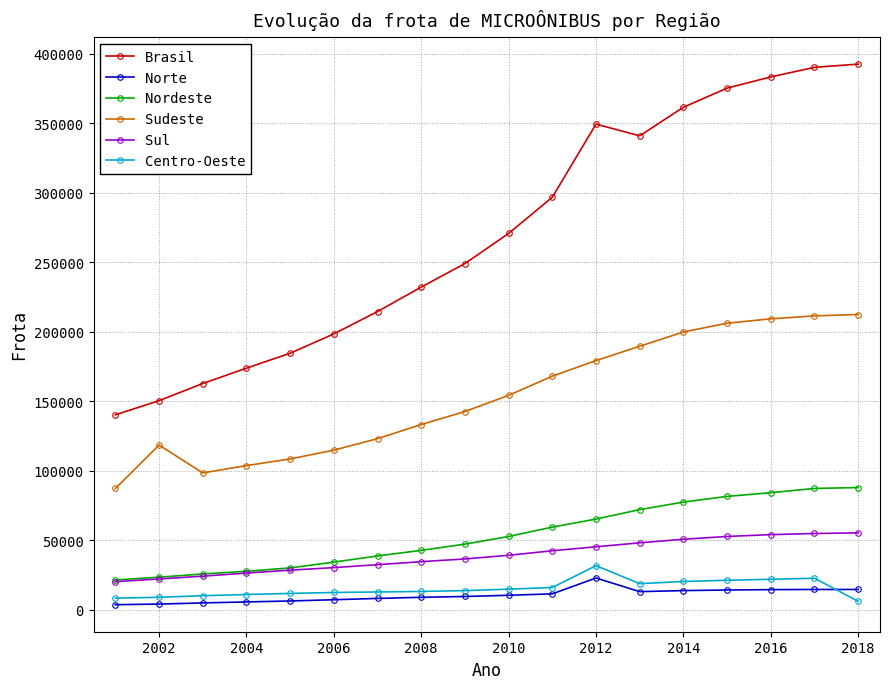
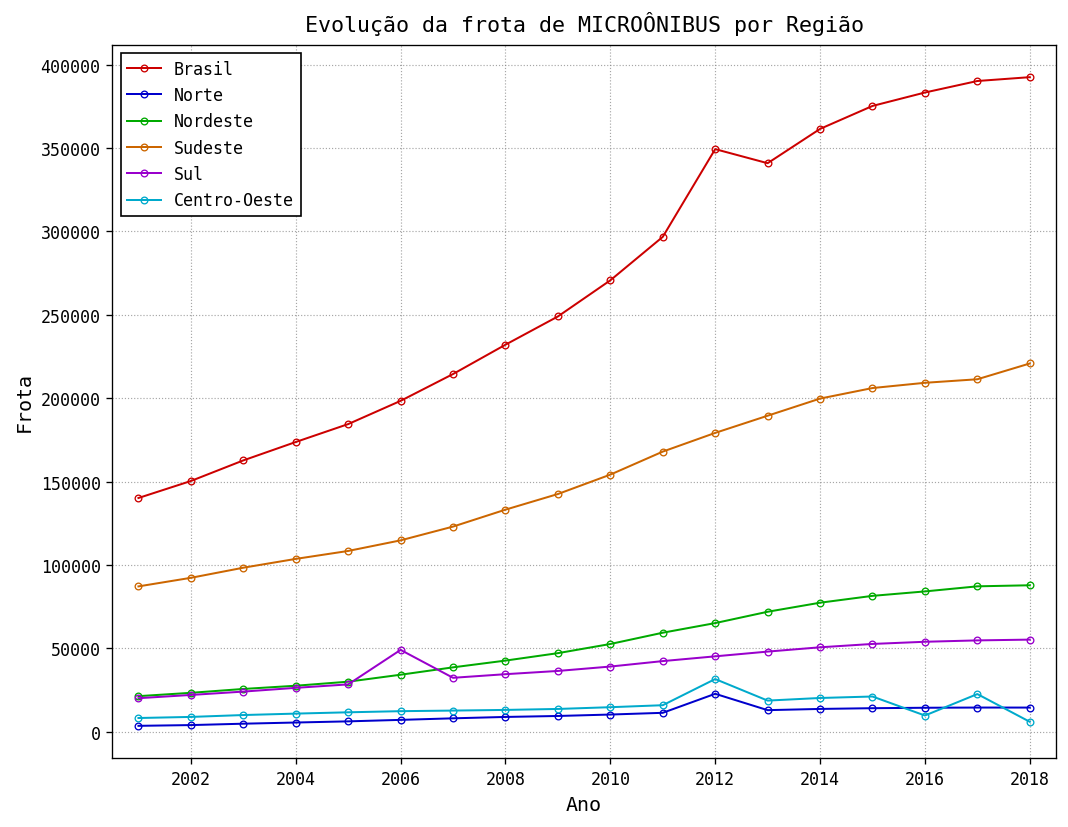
  {
    "Brasil": {
      "2002": 150000,
      "2004": 174000,
      "2006": 198000,
      "2008": 232000,
      "2010": 271000,
      "2012": 349000,
      "2014": 362000,
      "2016": 383000,
      "2018": 393000
    },
    "Norte": {
      "2002": 4000,
      "2004": 5000,
      "2006": 7000,
      "2008": 9000,
      "2010": 10000,
      "2012": 23000,
      "2014": 14000,
      "2016": 14000,
      "2018": 14000
    },
    "Nordeste": {
      "2006": 34000,
      "2008": 43000,
      "2010": 53000,
      "2012": 65000,
      "2014": 77000,
      "2016": 84000,
      "2018": 88000
    },
    "Sudeste": {
-     "2002": 118000,
+     "2002": 92000,
      "2004": 104000,
      "2006": 115000,
      "2008": 133000,
      "2010": 154000,
      "2012": 179000,
      "2014": 200000,
      "2016": 209000,
-     "2018": 212000
+     "2018": 221000
    },
    "Sul": {
-     "2006": 30000,
+     "2006": 49000,
      "2008": 34000,
      "2010": 39000,
      "2012": 45000,
      "2014": 51000,
      "2016": 54000,
      "2018": 55000
    },
    "Centro-Oeste": {
      "2002": 9000,
      "2004": 11000,
      "2006": 12000,
      "2008": 13000,
      "2010": 15000,
      "2012": 32000,
      "2014": 20000,
-     "2016": 22000,
+     "2016": 10000,
      "2018": 6000
    }
  }
